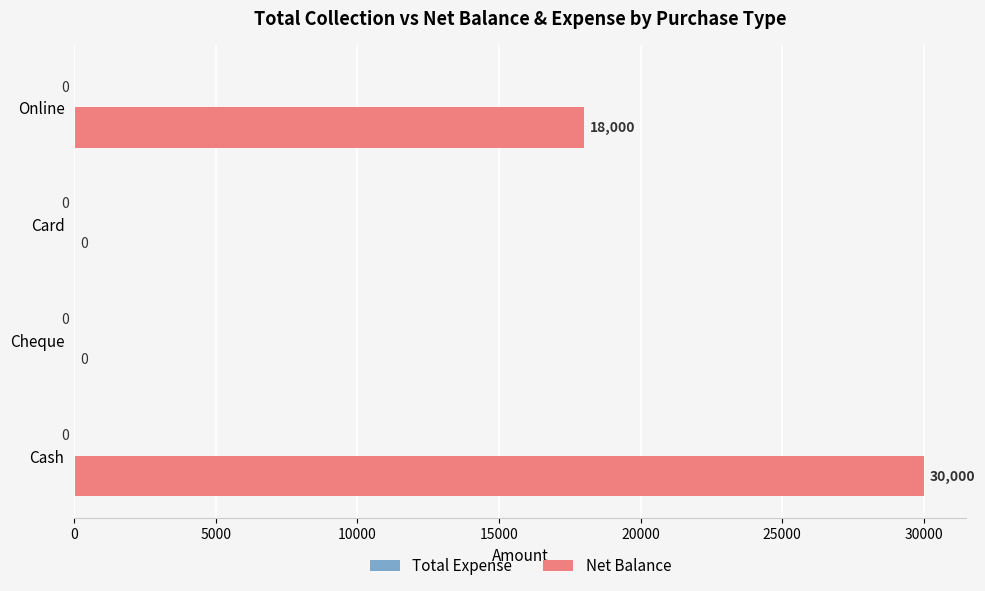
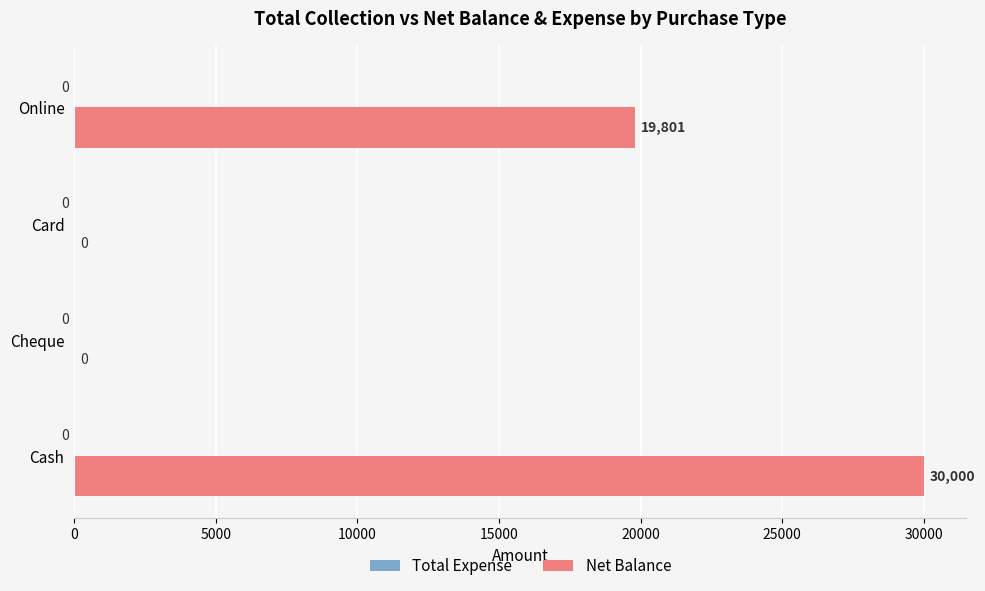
  {
    "Total Expense": {
      "Online": "0",
      "Card": "0",
      "Cheque": "0",
      "Cash": "0"
    },
    "Net Balance": {
-     "Online": "18,000",
+     "Online": "19,801",
      "Card": "0",
      "Cheque": "0",
      "Cash": "30,000"
    }
  }
